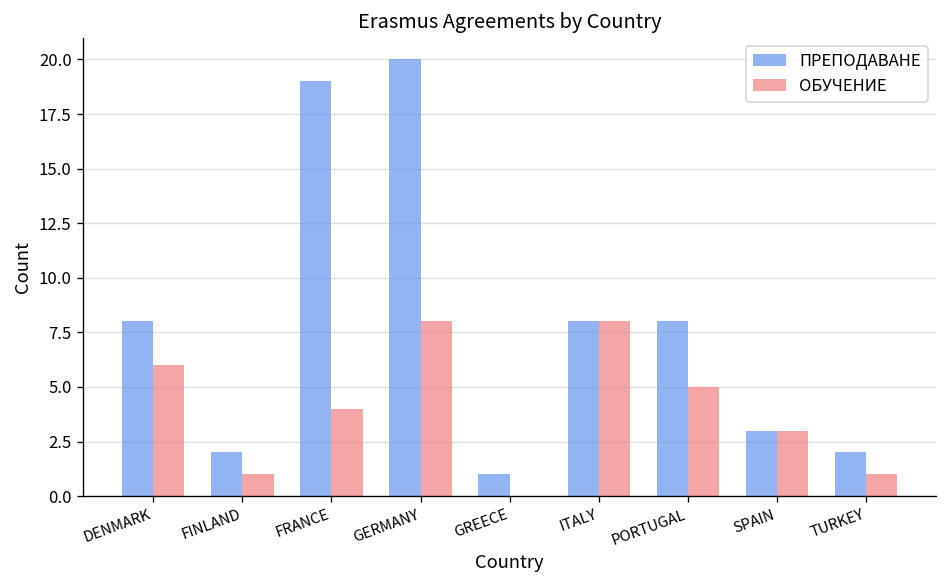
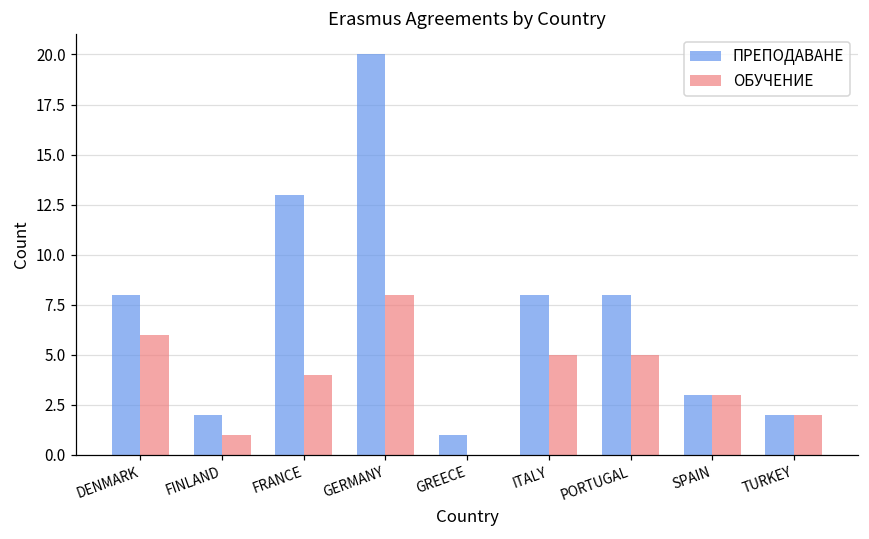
  {
    "ПРЕПОДАВАНЕ": {
      "DENMARK": 8,
      "FINLAND": 2,
-     "FRANCE": 19,
+     "FRANCE": 13,
      "GERMANY": 20,
      "GREECE": 1,
      "ITALY": 8,
      "PORTUGAL": 8,
      "SPAIN": 3,
      "TURKEY": 2
    },
    "ОБУЧЕНИЕ": {
      "DENMARK": 6,
      "FINLAND": 1,
      "FRANCE": 4,
      "GERMANY": 8,
      "GREECE": 0,
-     "ITALY": 8,
+     "ITALY": 5,
      "PORTUGAL": 5,
      "SPAIN": 3,
-     "TURKEY": 1
+     "TURKEY": 2
    }
  }
